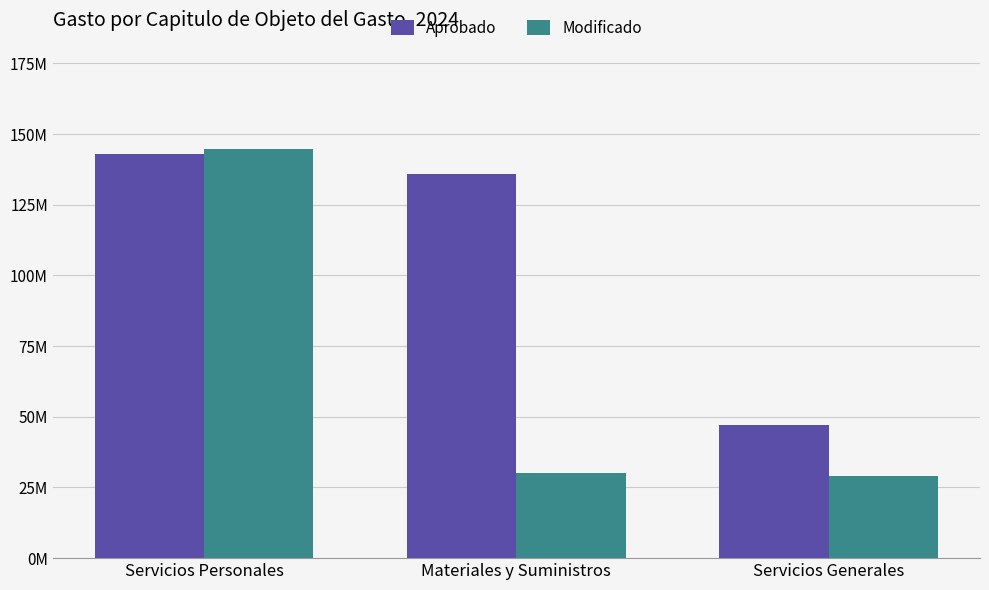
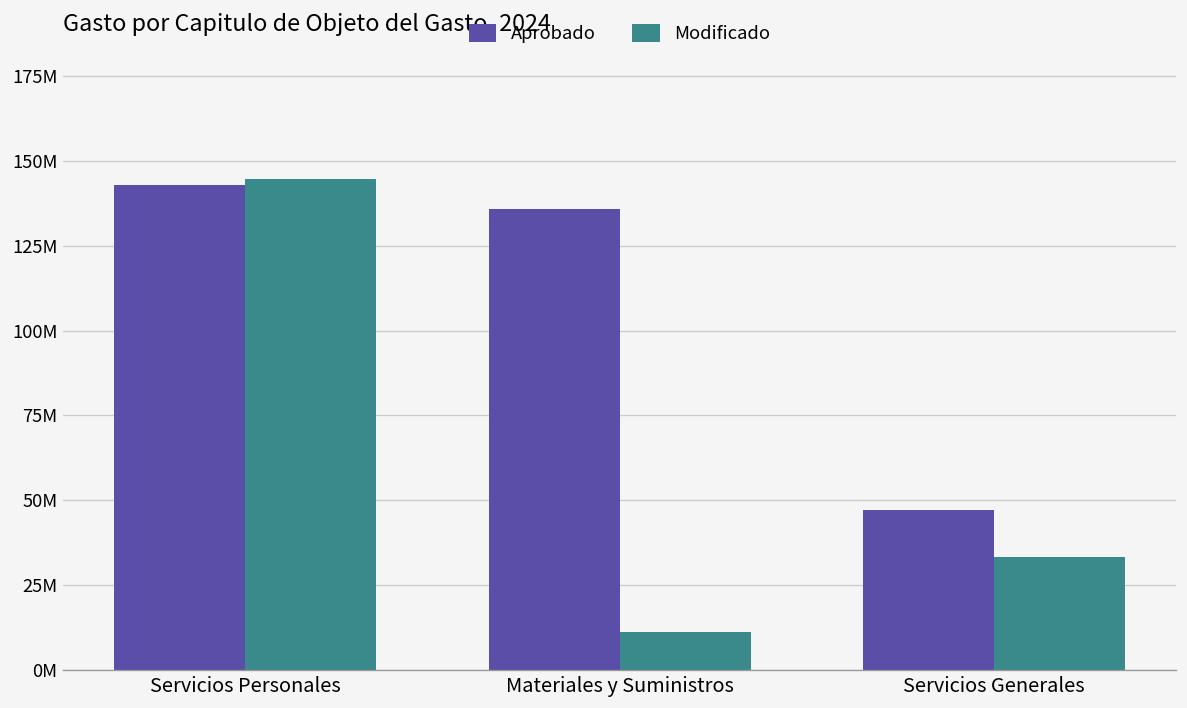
  {
    "Aprobado": {
      "Servicios Personales": 143000000,
      "Materiales y Suministros": 136000000,
      "Servicios Generales": 47000000
    },
    "Modificado": {
      "Servicios Personales": 145000000,
-     "Materiales y Suministros": 30000000,
-     "Servicios Generales": 29000000
+     "Materiales y Suministros": 11000000,
+     "Servicios Generales": 33000000
    }
  }
